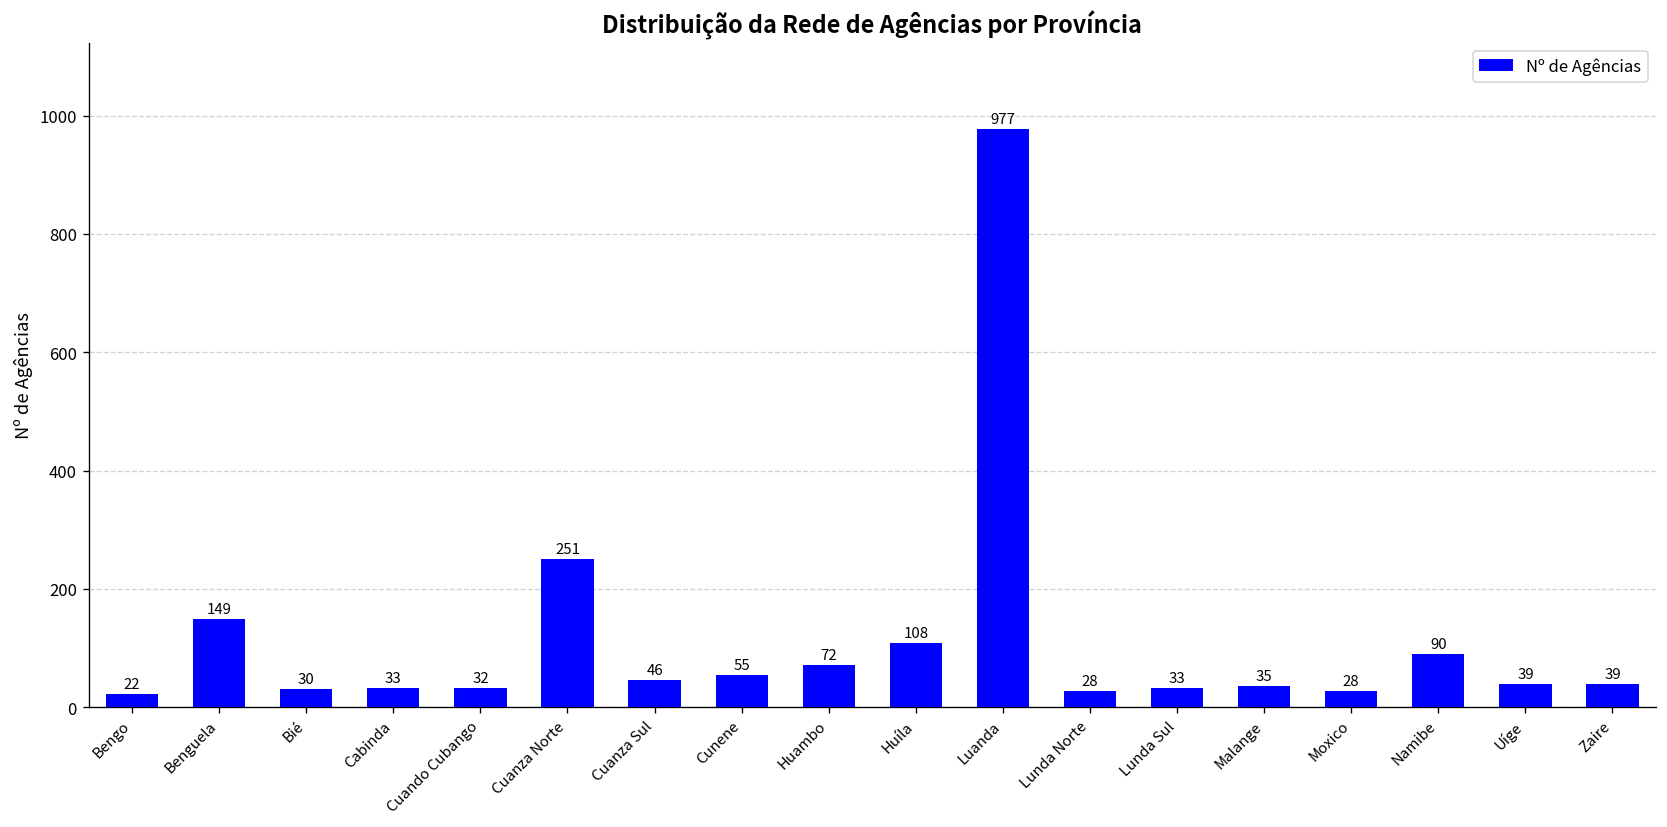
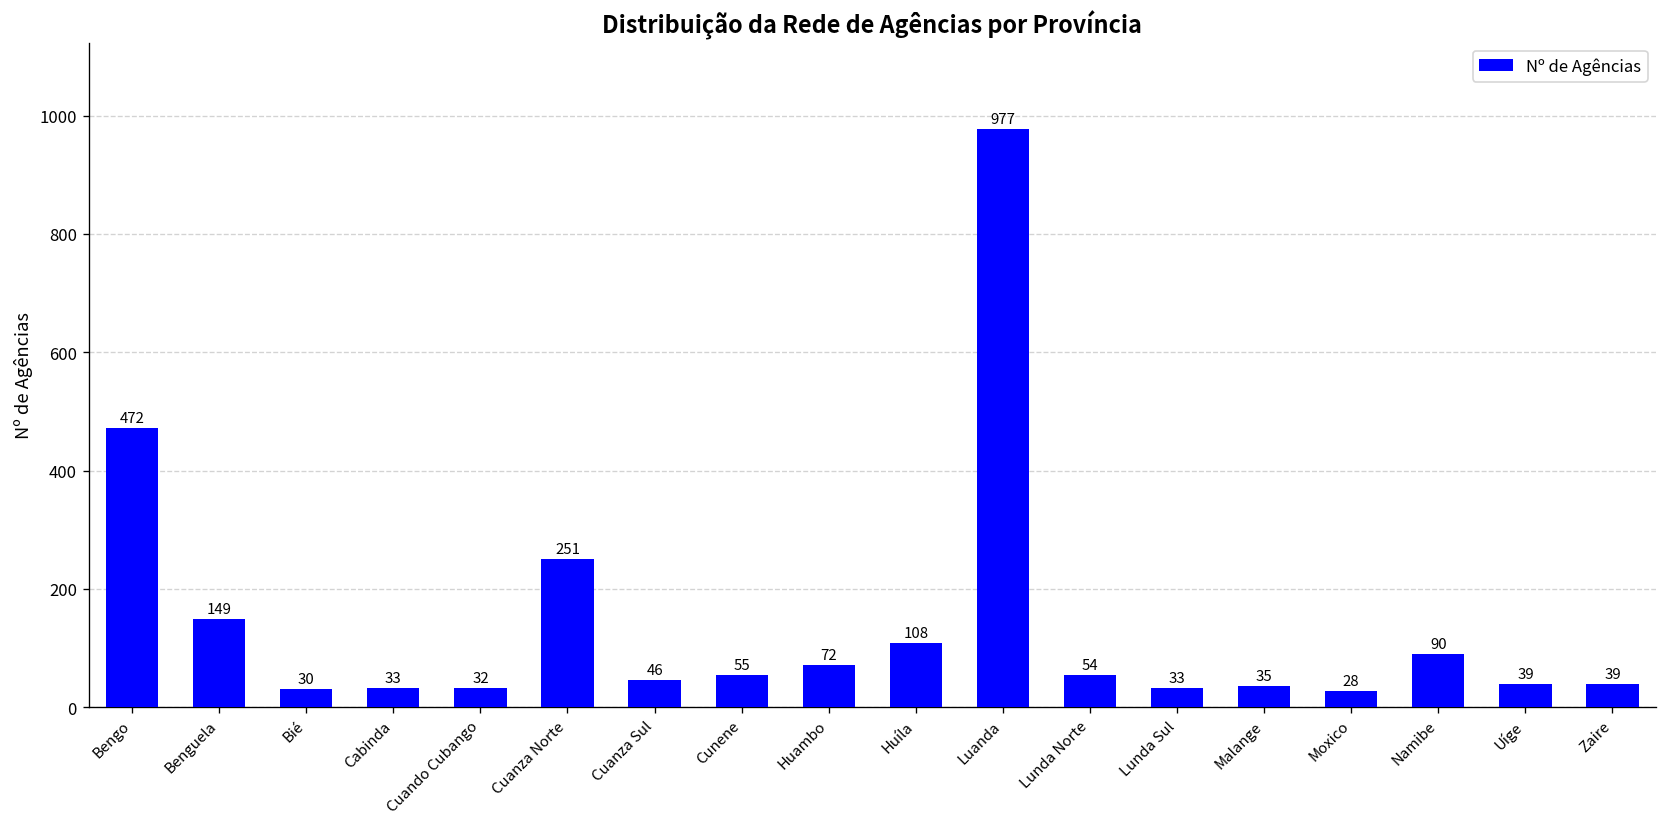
  {
-   "Bengo": 22,
+   "Bengo": 472,
    "Benguela": 149,
    "Bié": 30,
    "Cabinda": 33,
    "Cuando Cubango": 32,
    "Cuanza Norte": 251,
    "Cuanza Sul": 46,
    "Cunene": 55,
    "Huambo": 72,
    "Huíla": 108,
    "Luanda": 977,
-   "Lunda Norte": 28,
+   "Lunda Norte": 54,
    "Lunda Sul": 33,
    "Malange": 35,
    "Moxico": 28,
    "Namibe": 90,
    "Uíge": 39,
    "Zaire": 39
  }
